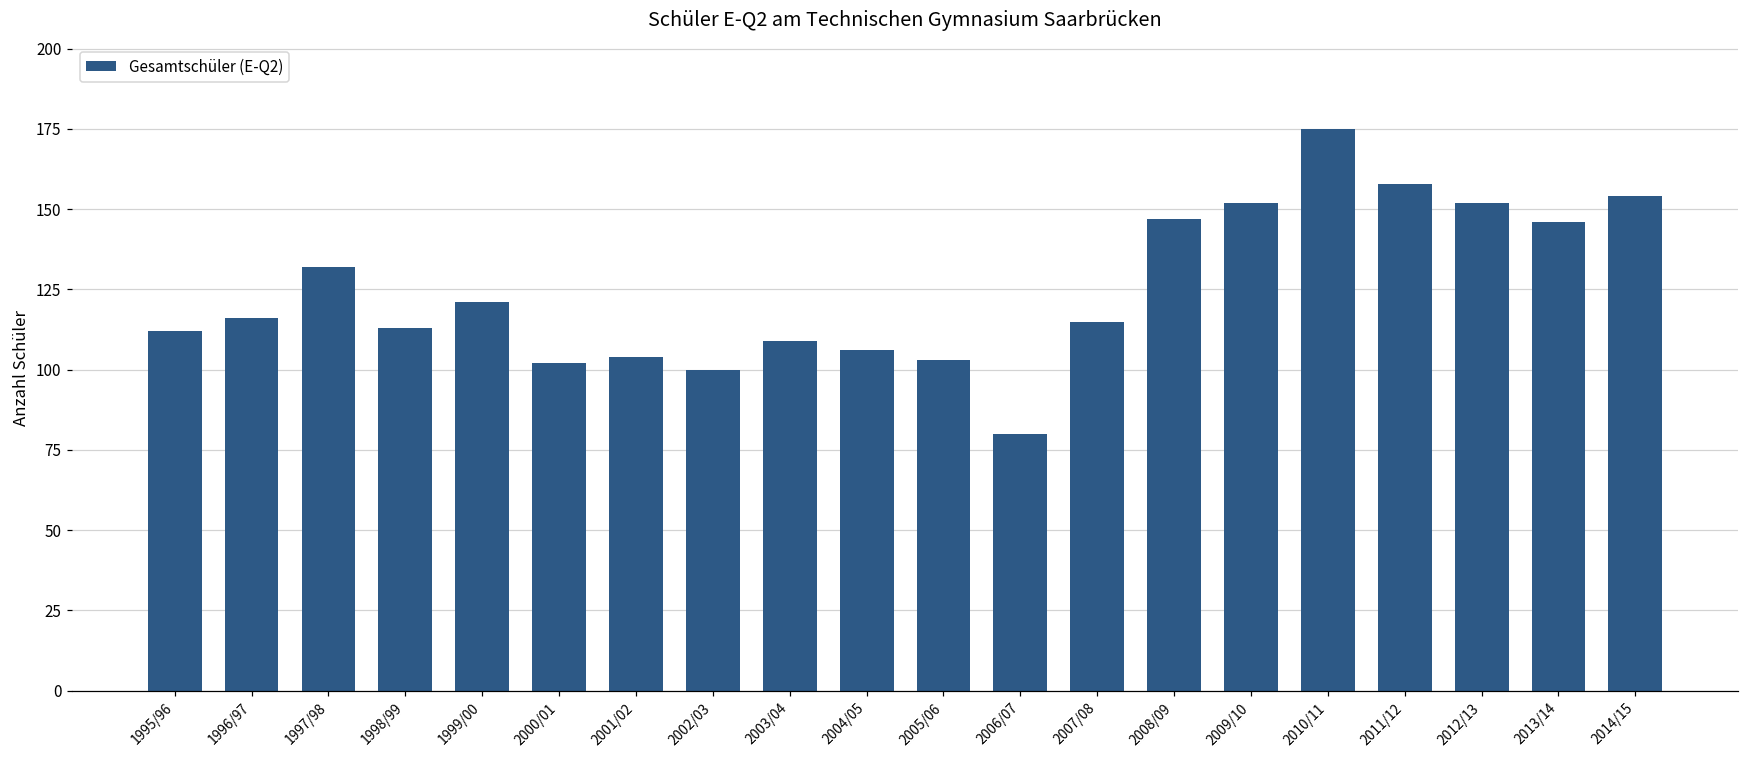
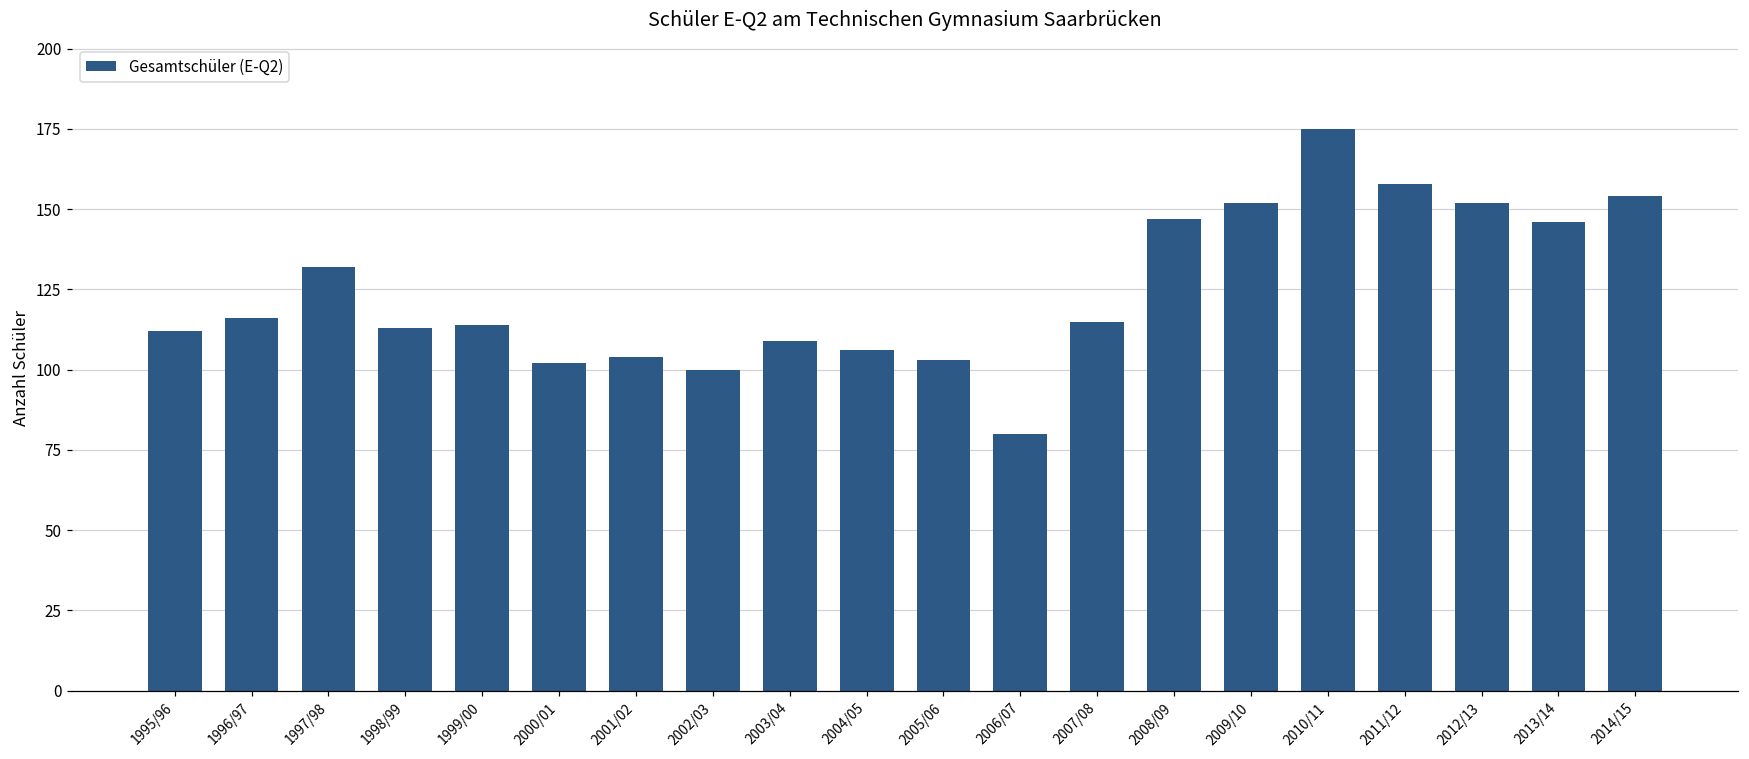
  {
    "1995/96": 112,
    "1996/97": 116,
    "1997/98": 132,
    "1998/99": 113,
-   "1999/00": 121,
+   "1999/00": 114,
    "2000/01": 102,
    "2001/02": 104,
    "2002/03": 100,
    "2003/04": 109,
    "2004/05": 106,
    "2005/06": 103,
    "2006/07": 80,
    "2007/08": 115,
    "2008/09": 147,
    "2009/10": 152,
    "2010/11": 175,
    "2011/12": 158,
    "2012/13": 152,
    "2013/14": 146,
    "2014/15": 154
  }
